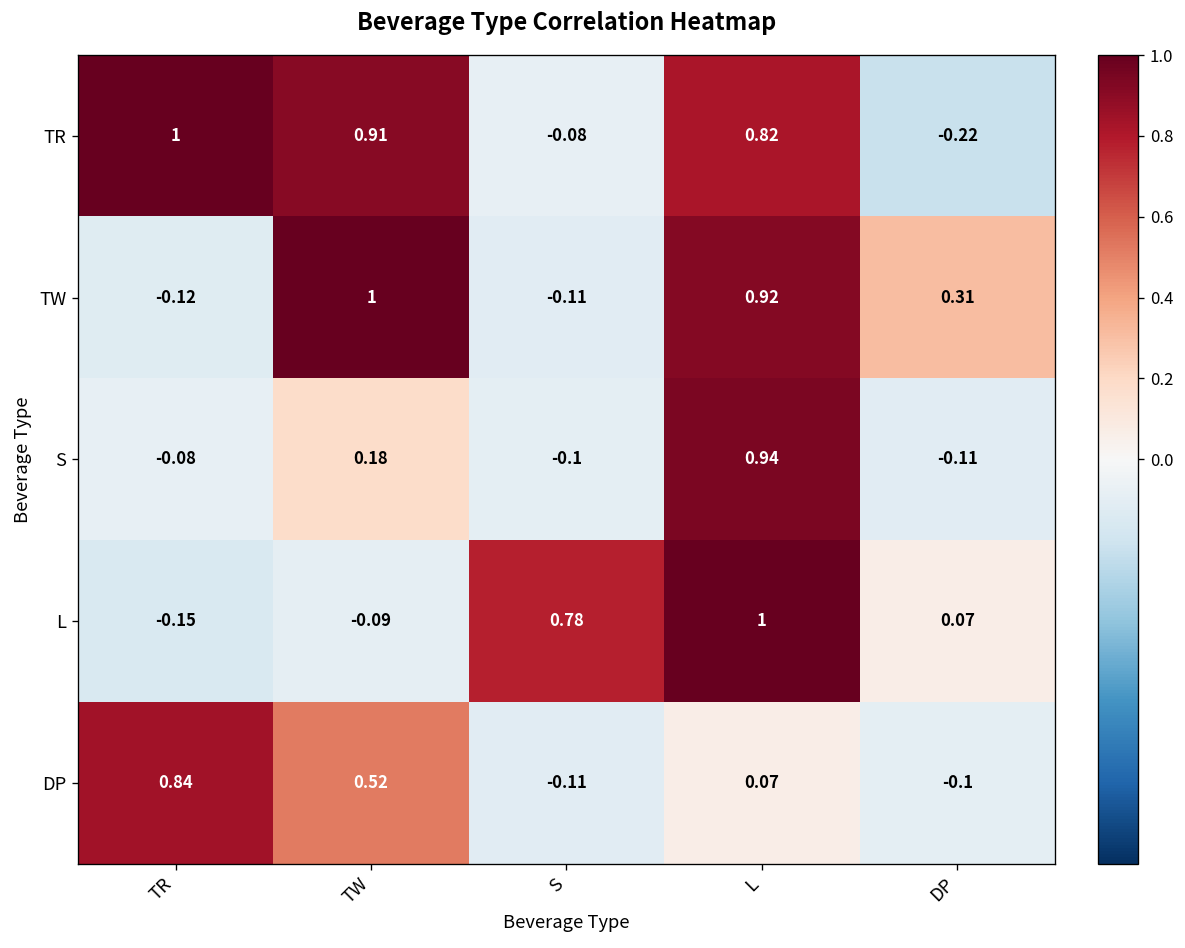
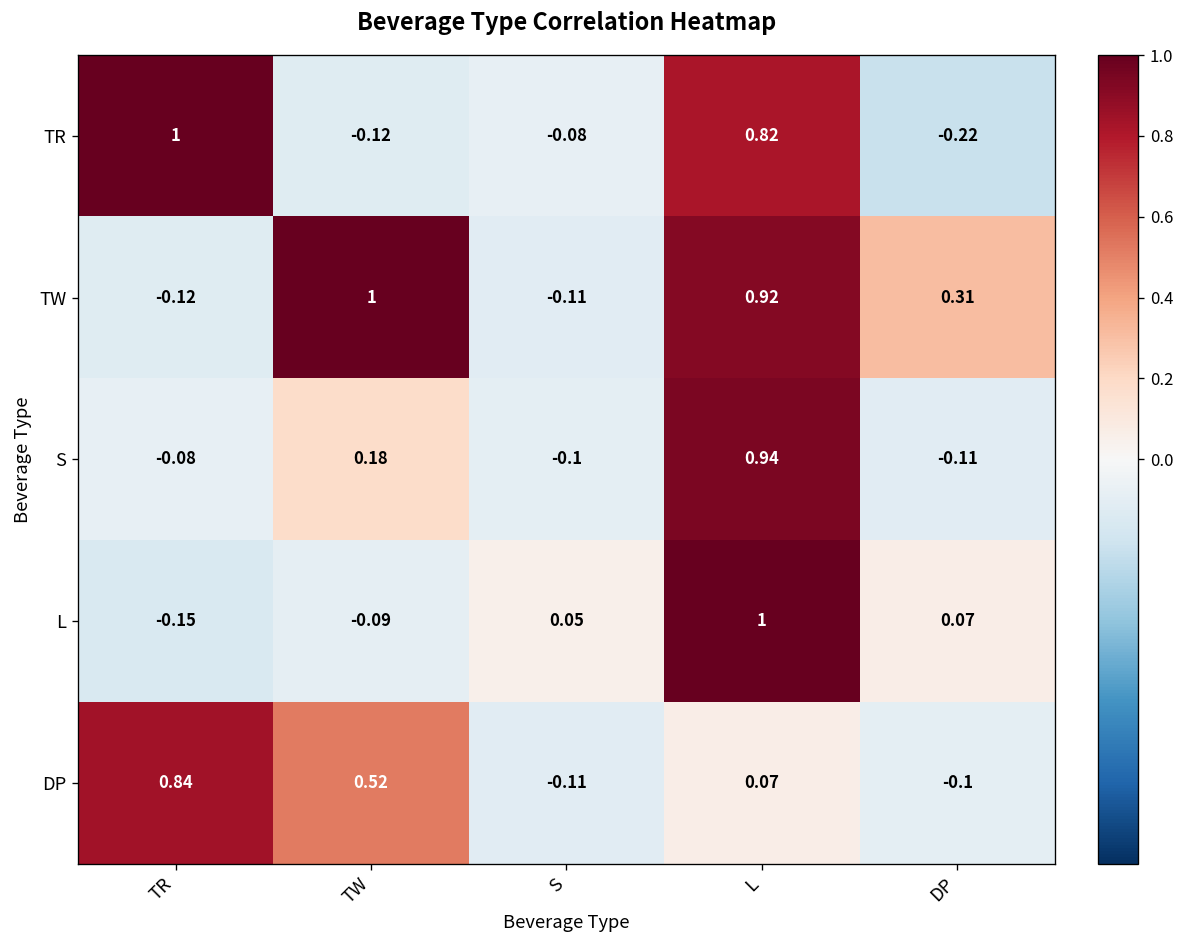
  {
    "TR": {
      "TR": 1,
-     "TW": 0.91,
+     "TW": -0.12,
      "S": -0.08,
      "L": 0.82,
      "DP": -0.22
    },
    "TW": {
      "TR": -0.12,
      "TW": 1,
      "S": -0.11,
      "L": 0.92,
      "DP": 0.31
    },
    "S": {
      "TR": -0.08,
      "TW": 0.18,
      "S": -0.1,
      "L": 0.94,
      "DP": -0.11
    },
    "L": {
      "TR": -0.15,
      "TW": -0.09,
-     "S": 0.78,
+     "S": 0.05,
      "L": 1,
      "DP": 0.07
    },
    "DP": {
      "TR": 0.84,
      "TW": 0.52,
      "S": -0.11,
      "L": 0.07,
      "DP": -0.1
    }
  }
